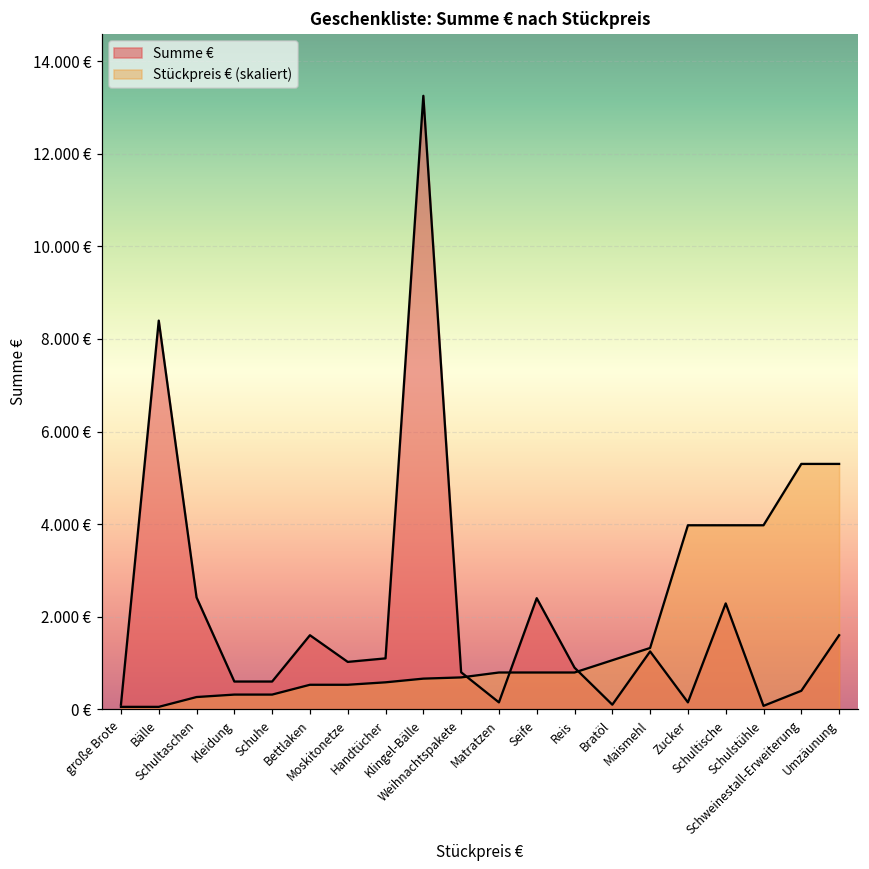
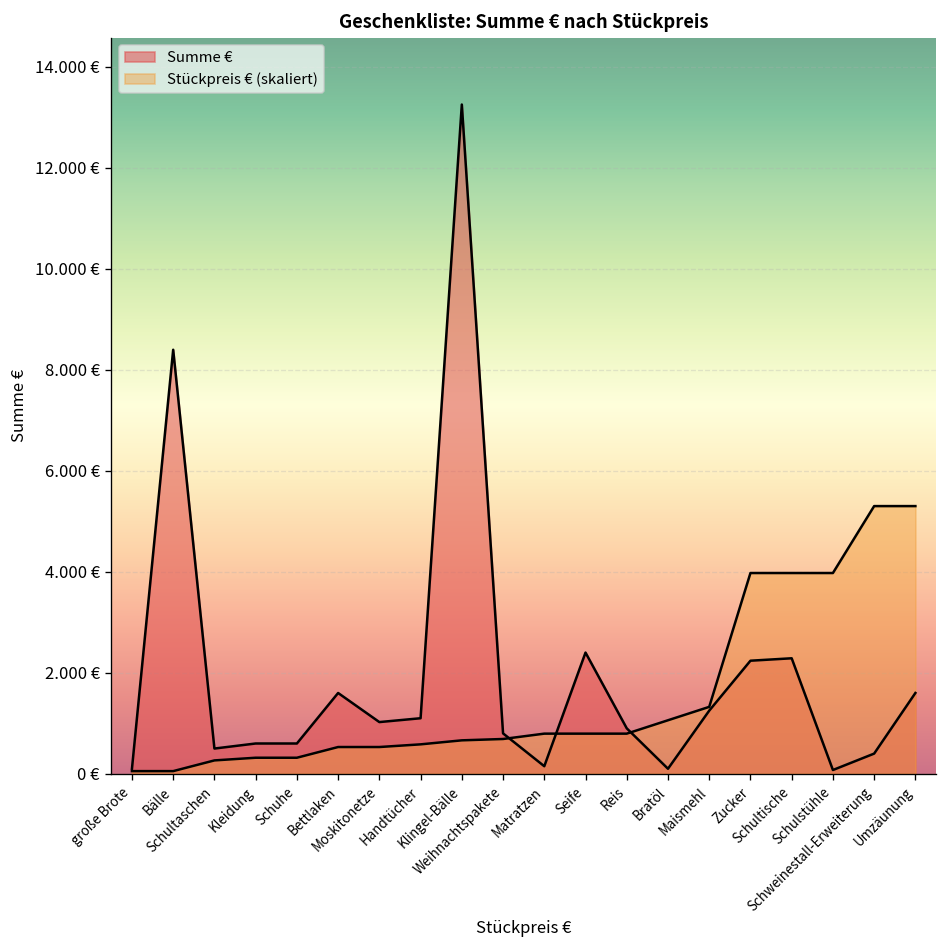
  {
    "Summe €": {
      "Bälle": "8.4 €",
-     "Schultaschen": "2.4 €",
+     "Schultaschen": "0.5 €",
      "Kleidung": "0.6 €",
      "Schuhe": "0.6 €",
      "Bettlaken": "1.6 €",
      "Moskitonetze": "1.0 €",
      "Handtücher": "1.1 €",
      "Klingel-Bälle": "13.3 €",
      "Weihnachtspakete": "0.8 €",
      "Matratzen": "0.2 €",
      "Seife": "2.4 €",
      "Reis": "0.9 €",
      "Bratöl": "0.1 €",
      "Maismehl": "1.3 €",
-     "Zucker": "0.2 €",
+     "Zucker": "2.2 €",
      "Schultische": "2.3 €",
      "Schulstühle": "0.1 €",
      "Schweinestall-Erweiterung": "0.4 €",
      "Umzäunung": "1.6 €"
    },
    "Stückpreis € (skaliert)": {
      "Bälle": "0.1 €",
      "Schultaschen": "0.3 €",
      "Kleidung": "0.3 €",
      "Schuhe": "0.3 €",
      "Bettlaken": "0.5 €",
      "Moskitonetze": "0.5 €",
      "Handtücher": "0.6 €",
      "Klingel-Bälle": "0.7 €",
      "Weihnachtspakete": "0.7 €",
      "Matratzen": "0.8 €",
      "Seife": "0.8 €",
      "Reis": "0.8 €",
      "Bratöl": "1.1 €",
      "Maismehl": "1.3 €",
      "Zucker": "4.0 €",
      "Schultische": "4.0 €",
      "Schulstühle": "4.0 €",
      "Schweinestall-Erweiterung": "5.3 €",
      "Umzäunung": "5.3 €"
    }
  }
